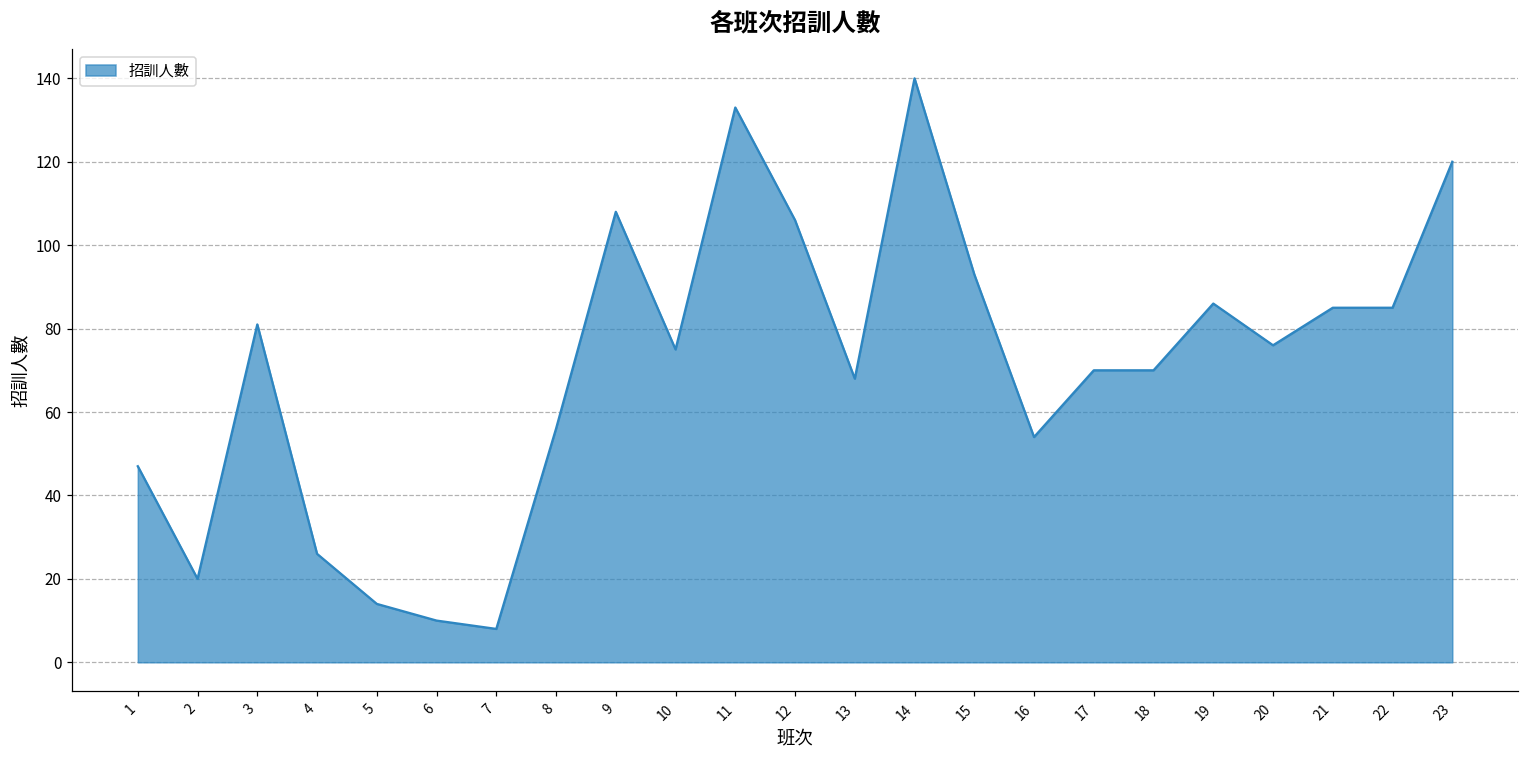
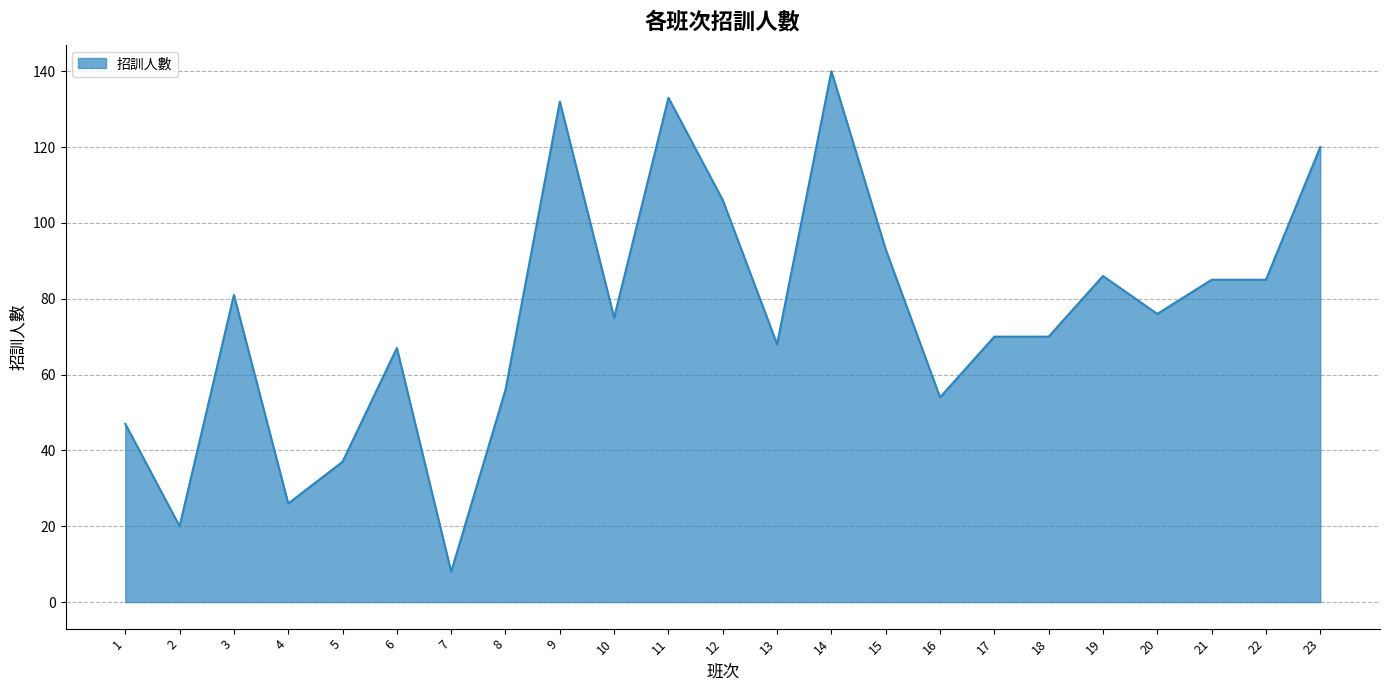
  {
    "1": 47,
    "2": 20,
    "3": 81,
    "4": 26,
-   "5": 14,
-   "6": 10,
+   "5": 37,
+   "6": 67,
    "7": 8,
    "8": 56,
-   "9": 108,
+   "9": 132,
    "10": 75,
    "11": 133,
    "12": 106,
    "13": 68,
    "14": 140,
    "15": 93,
    "16": 54,
    "17": 70,
    "18": 70,
    "19": 86,
    "20": 76,
    "21": 85,
    "22": 85,
    "23": 120
  }
